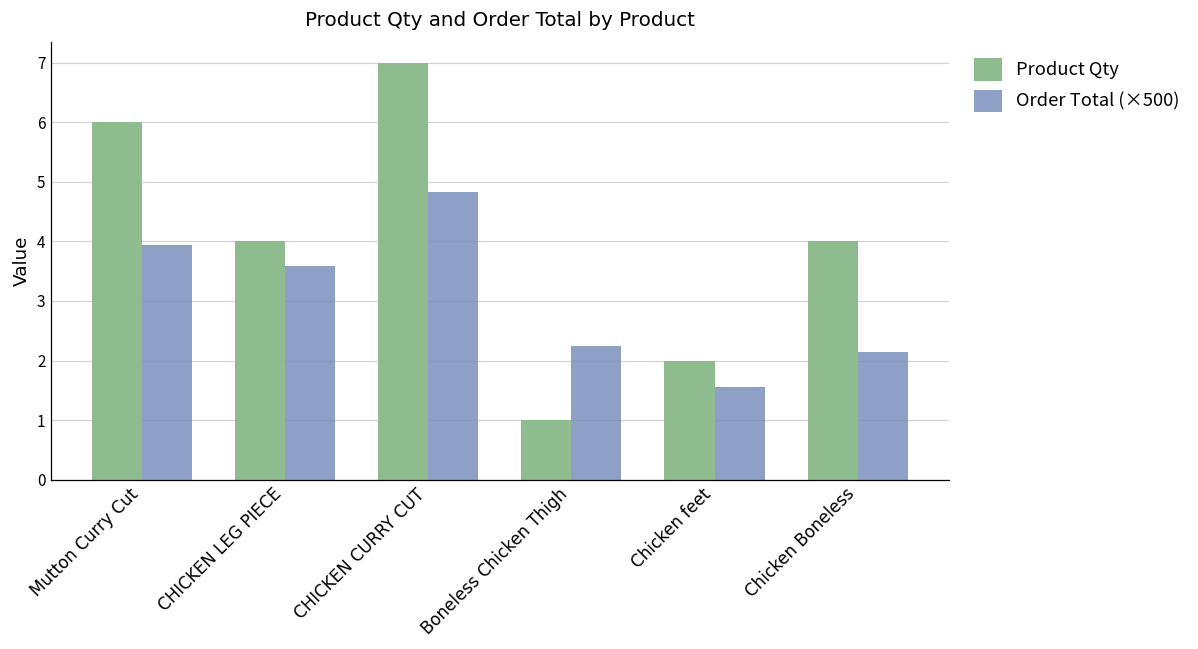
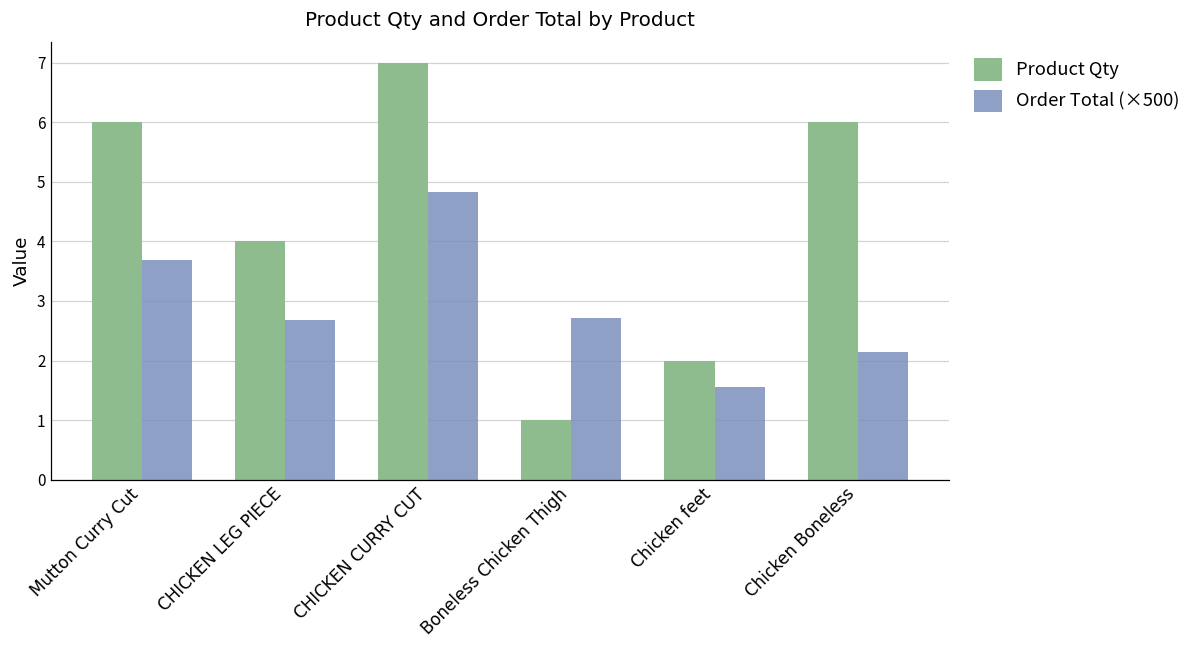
  {
    "Product Qty": {
      "Mutton Curry Cut": 6,
      "CHICKEN LEG PIECE": 4,
      "CHICKEN CURRY CUT": 7,
      "Boneless Chicken Thigh": 1,
      "Chicken feet": 2,
-     "Chicken Boneless": 4
+     "Chicken Boneless": 6
    },
    "Order Total (×500)": {
-     "Mutton Curry Cut": 3.9,
-     "CHICKEN LEG PIECE": 3.6,
+     "Mutton Curry Cut": 3.7,
+     "CHICKEN LEG PIECE": 2.7,
      "CHICKEN CURRY CUT": 4.8,
-     "Boneless Chicken Thigh": 2.3,
+     "Boneless Chicken Thigh": 2.7,
      "Chicken feet": 1.6,
      "Chicken Boneless": 2.2
    }
  }
